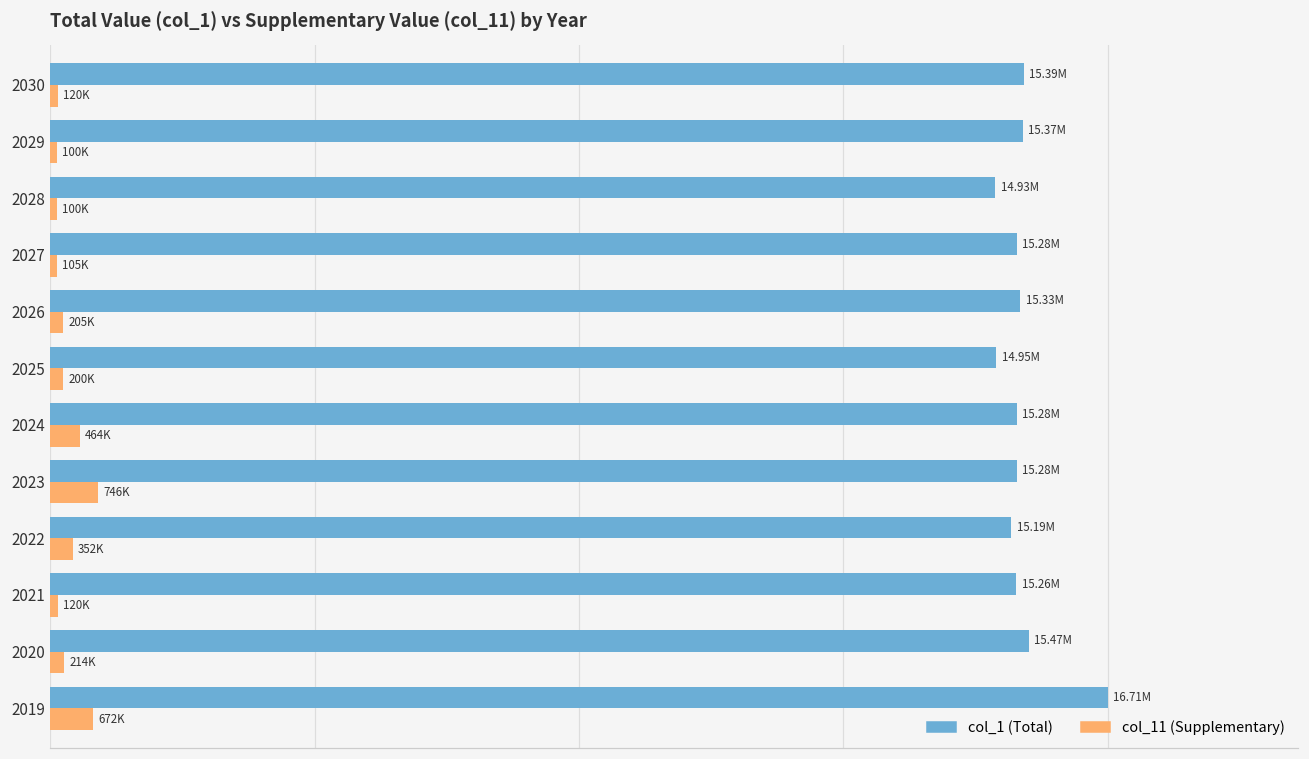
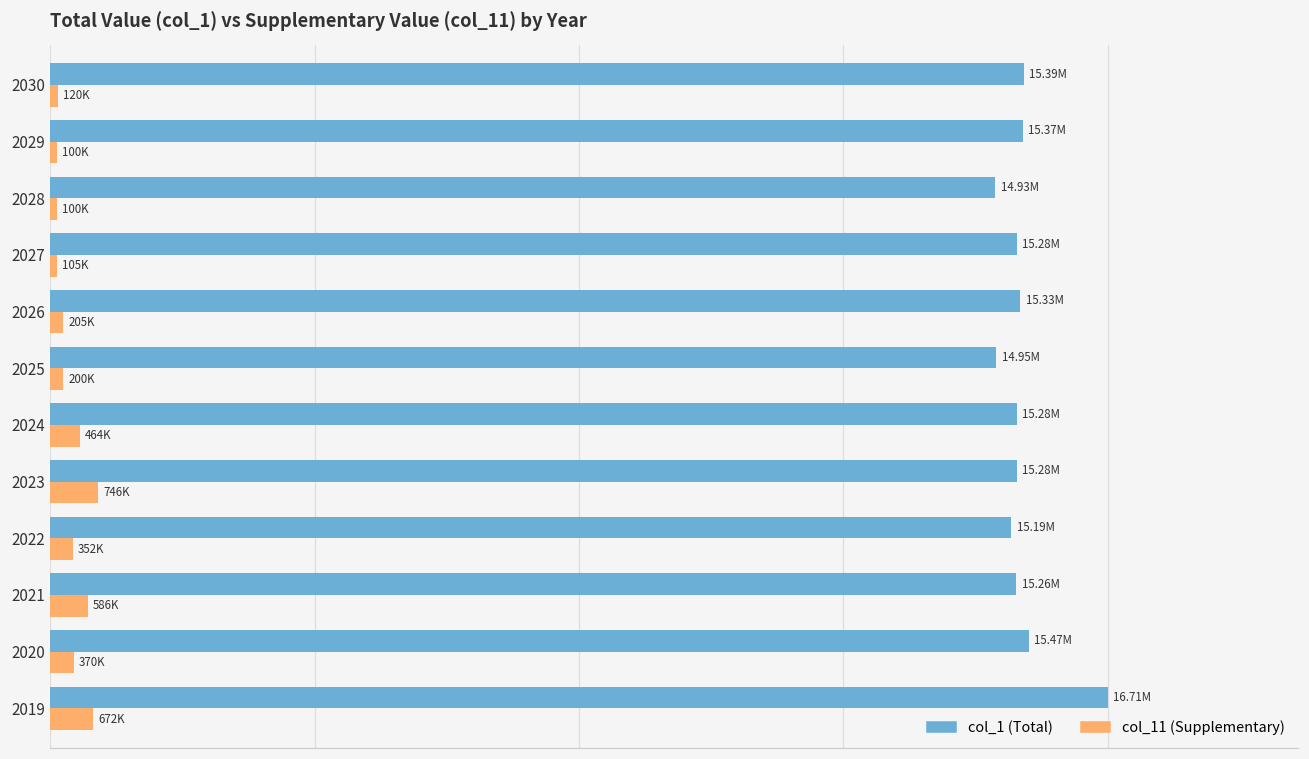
  {
    "col_1 (Total)": {
      "2030": "15.39M",
      "2029": "15.37M",
      "2028": "14.93M",
      "2027": "15.28M",
      "2026": "15.33M",
      "2025": "14.95M",
      "2024": "15.28M",
      "2023": "15.28M",
      "2022": "15.19M",
      "2021": "15.26M",
      "2020": "15.47M",
      "2019": "16.71M"
    },
    "col_11 (Supplementary)": {
      "2030": "120K",
      "2029": "100K",
      "2028": "100K",
      "2027": "105K",
      "2026": "205K",
      "2025": "200K",
      "2024": "464K",
      "2023": "746K",
      "2022": "352K",
-     "2021": "120K",
-     "2020": "214K",
+     "2021": "586K",
+     "2020": "370K",
      "2019": "672K"
    }
  }
